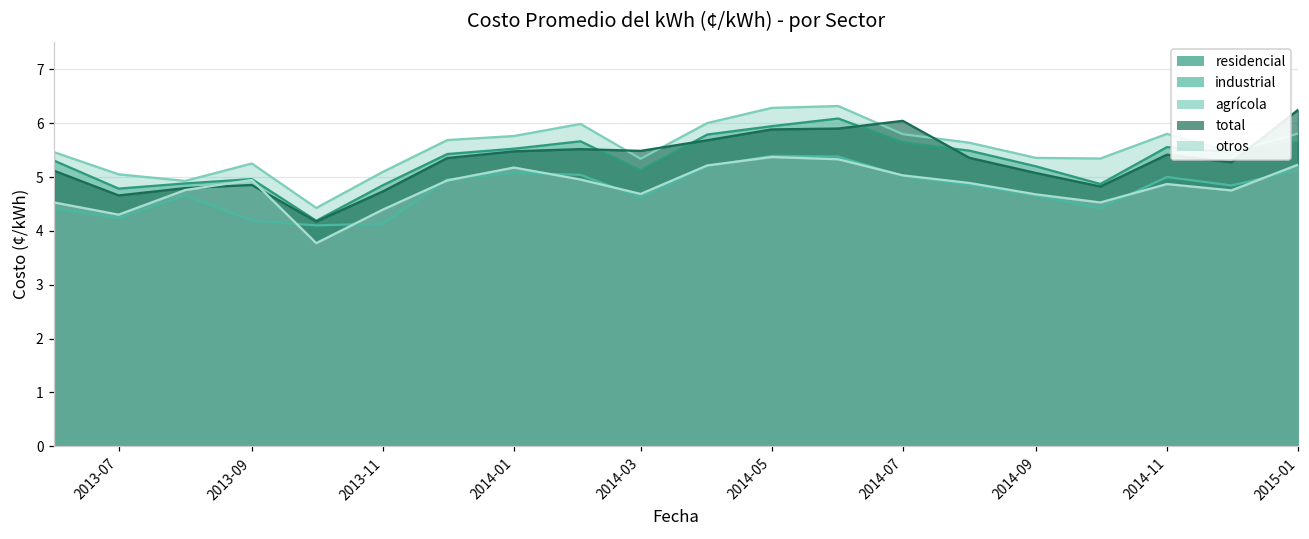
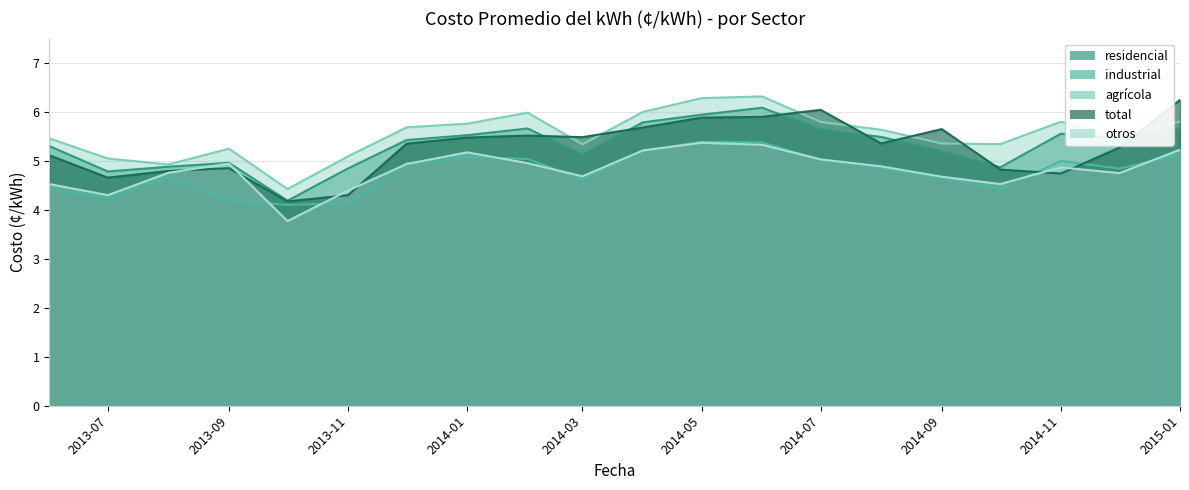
  {
    "total": {
      "2013-07": 4.7,
      "2013-09": 4.9,
-     "2013-11": 4.7,
+     "2013-11": 4.3,
      "2014-03": 5.5,
      "2014-05": 5.9,
      "2014-07": 6.0,
-     "2014-09": 5.1,
-     "2014-11": 5.4,
+     "2014-09": 5.7,
+     "2014-11": 4.7,
      "2015-01": 6.2
    }
  }
